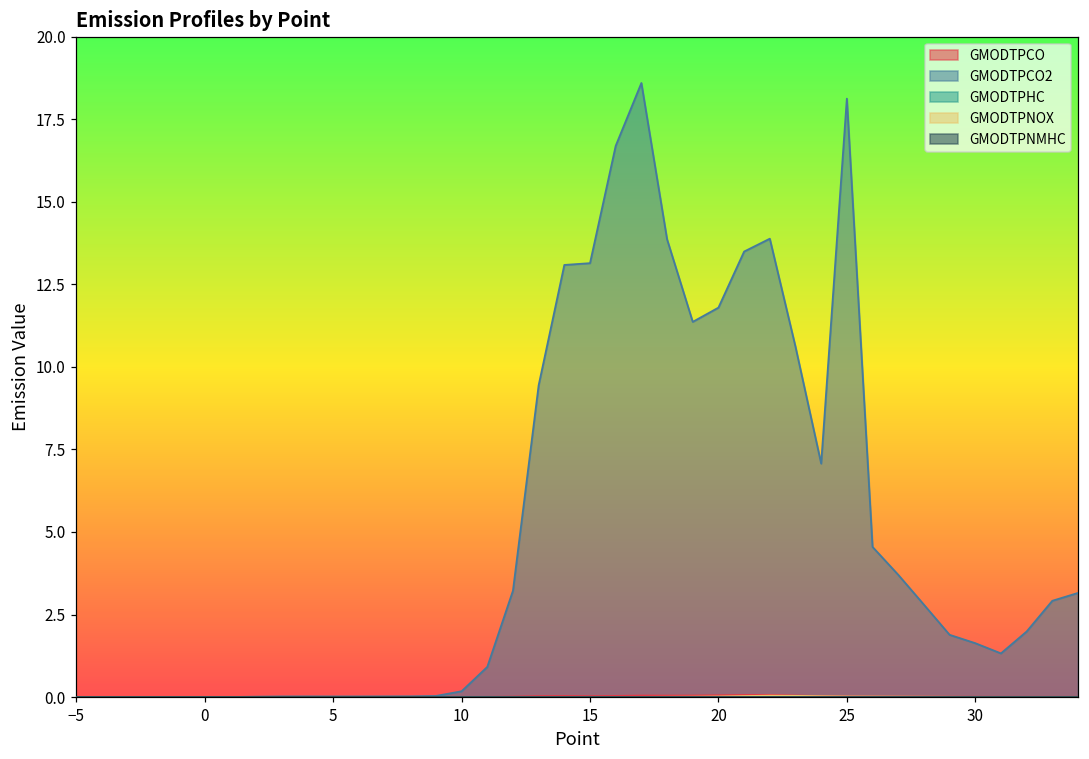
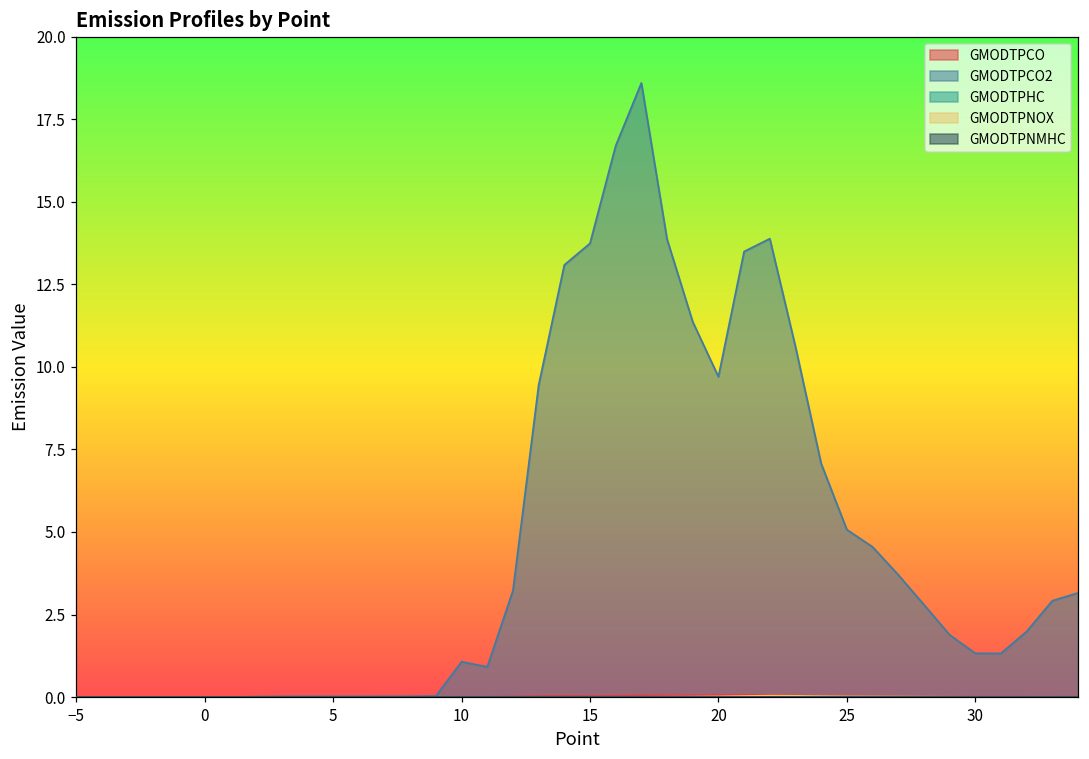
  {
    "GMODTPCO2": {
-     "10": 0.2,
-     "15": 13.1,
-     "20": 11.8,
-     "25": 18.1,
-     "30": 1.6
+     "10": 1.1,
+     "15": 13.7,
+     "20": 9.7,
+     "25": 5.1,
+     "30": 1.3
    }
  }
